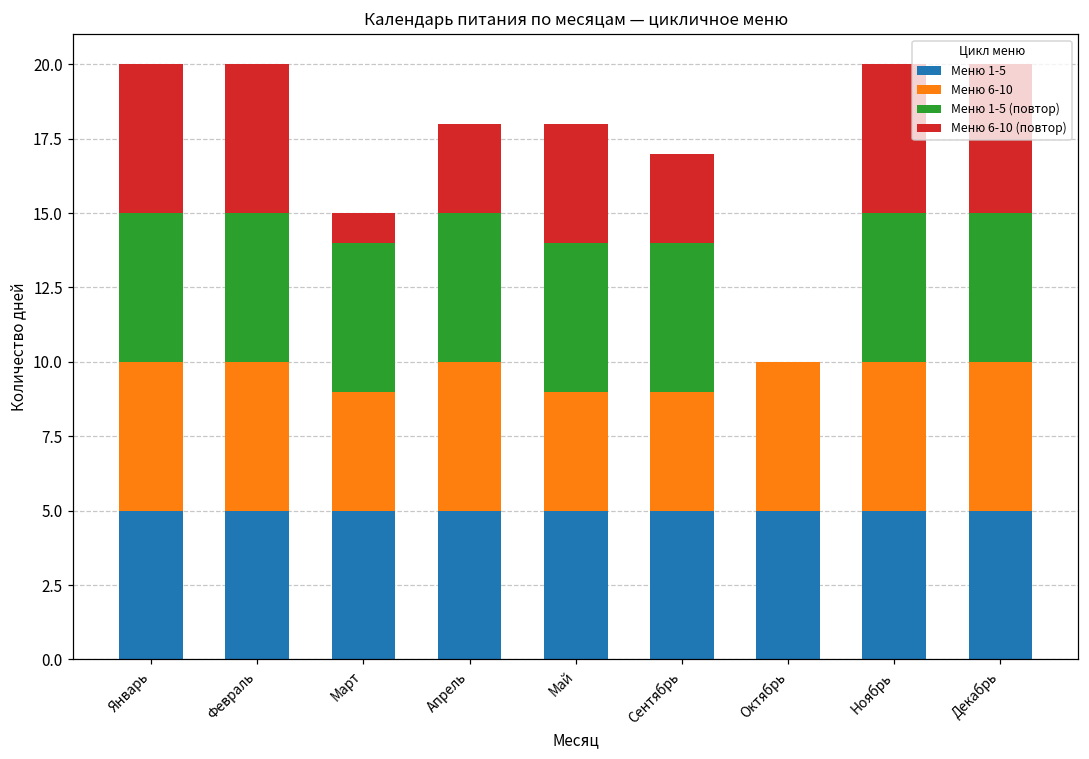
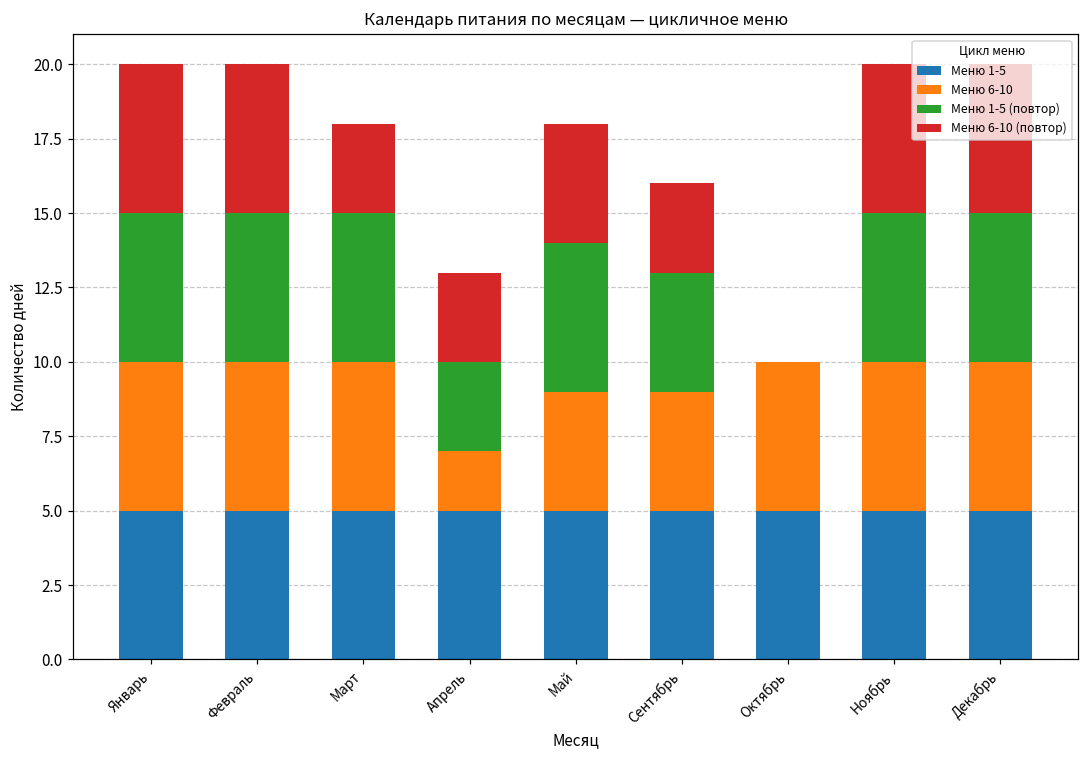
  {
    "Меню 1-5": {
      "Январь": 5,
      "Февраль": 5,
      "Март": 5,
      "Апрель": 5,
      "Май": 5,
      "Сентябрь": 5,
      "Октябрь": 5,
      "Ноябрь": 5,
      "Декабрь": 5
    },
    "Меню 6-10": {
      "Январь": 5,
      "Февраль": 5,
-     "Март": 4,
-     "Апрель": 5,
+     "Март": 5,
+     "Апрель": 2,
      "Май": 4,
      "Сентябрь": 4,
      "Октябрь": 5,
      "Ноябрь": 5,
      "Декабрь": 5
    },
    "Меню 1-5 (повтор)": {
      "Январь": 5,
      "Февраль": 5,
      "Март": 5,
-     "Апрель": 5,
+     "Апрель": 3,
      "Май": 5,
-     "Сентябрь": 5,
+     "Сентябрь": 4,
      "Октябрь": 0,
      "Ноябрь": 5,
      "Декабрь": 5
    },
    "Меню 6-10 (повтор)": {
      "Январь": 5,
      "Февраль": 5,
-     "Март": 1,
+     "Март": 3,
      "Апрель": 3,
      "Май": 4,
      "Сентябрь": 3,
      "Октябрь": 0,
      "Ноябрь": 5
    }
  }
